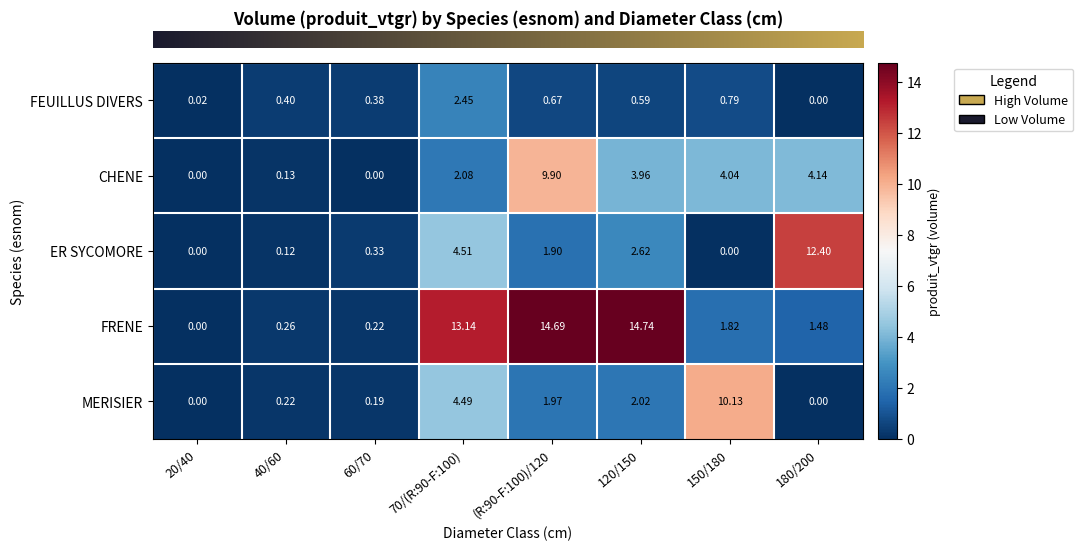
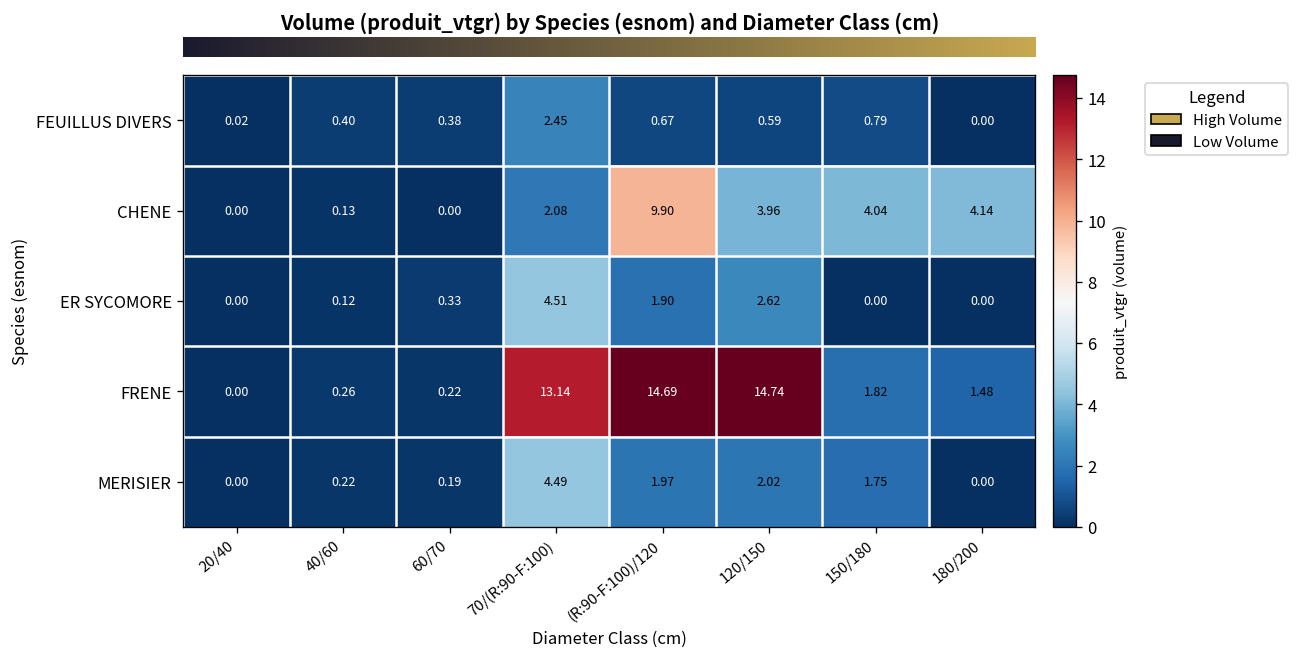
  {
    "FEUILLUS DIVERS": {
      "20/40": 0.02,
      "40/60": 0.40,
      "60/70": 0.38,
      "70/(R:90-F:100)": 2.45,
      "(R:90-F:100)/120": 0.67,
      "120/150": 0.59,
      "150/180": 0.79,
      "180/200": 0.00
    },
    "CHENE": {
      "20/40": 0.00,
      "40/60": 0.13,
      "60/70": 0.00,
      "70/(R:90-F:100)": 2.08,
      "(R:90-F:100)/120": 9.90,
      "120/150": 3.96,
      "150/180": 4.04,
      "180/200": 4.14
    },
    "ER SYCOMORE": {
      "20/40": 0.00,
      "40/60": 0.12,
      "60/70": 0.33,
      "70/(R:90-F:100)": 4.51,
      "(R:90-F:100)/120": 1.90,
      "120/150": 2.62,
      "150/180": 0.00,
-     "180/200": 12.40
+     "180/200": 0.00
    },
    "FRENE": {
      "20/40": 0.00,
      "40/60": 0.26,
      "60/70": 0.22,
      "70/(R:90-F:100)": 13.14,
      "(R:90-F:100)/120": 14.69,
      "120/150": 14.74,
      "150/180": 1.82,
      "180/200": 1.48
    },
    "MERISIER": {
      "20/40": 0.00,
      "40/60": 0.22,
      "60/70": 0.19,
      "70/(R:90-F:100)": 4.49,
      "(R:90-F:100)/120": 1.97,
      "120/150": 2.02,
-     "150/180": 10.13,
+     "150/180": 1.75,
      "180/200": 0.00
    }
  }
